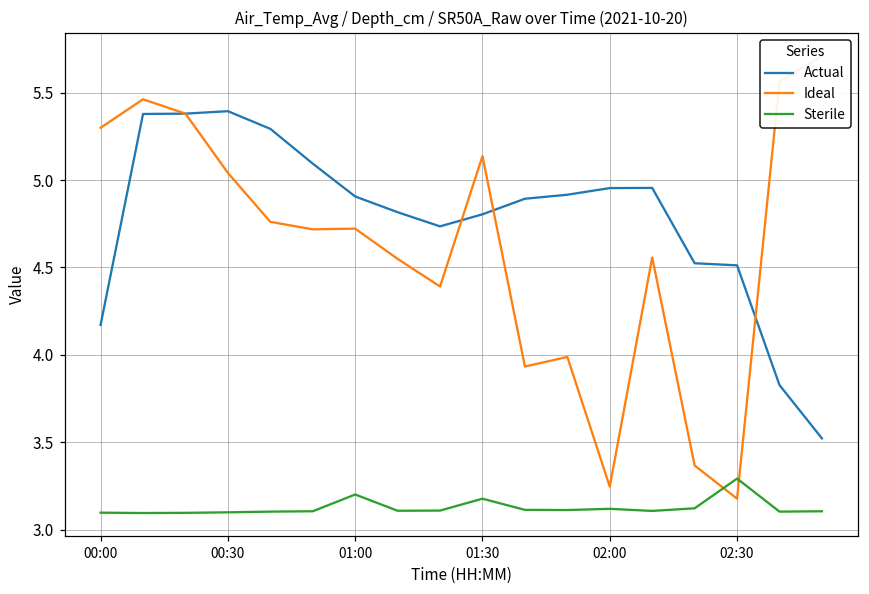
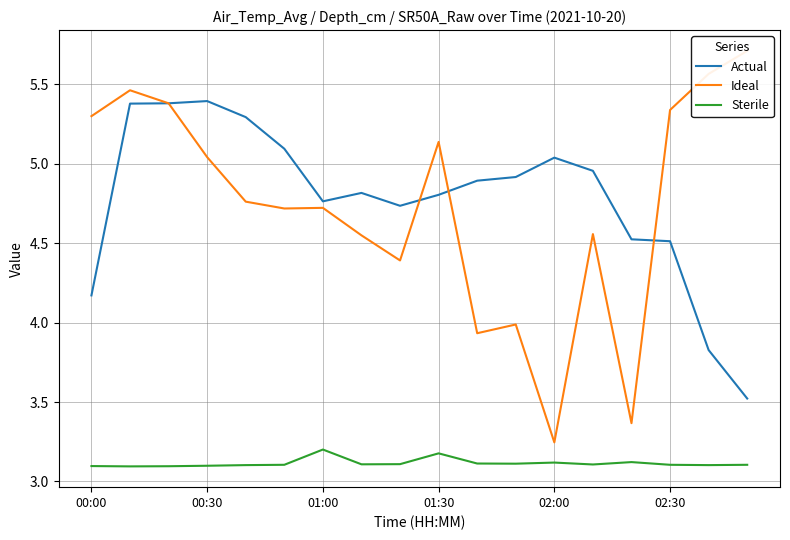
  {
    "Actual": {
      "00:00": 4.17,
      "00:30": 5.39,
-     "01:00": 4.91,
+     "01:00": 4.76,
      "01:30": 4.80,
-     "02:00": 4.95,
+     "02:00": 5.04,
      "02:30": 4.51
    },
    "Ideal": {
      "00:00": 5.30,
      "00:30": 5.04,
      "01:00": 4.72,
      "01:30": 5.14,
      "02:00": 3.25,
-     "02:30": 3.18
+     "02:30": 5.34
    },
    "Sterile": {
      "00:00": 3.10,
      "00:30": 3.10,
      "01:00": 3.20,
      "01:30": 3.18,
      "02:00": 3.12,
-     "02:30": 3.29
+     "02:30": 3.11
    }
  }
